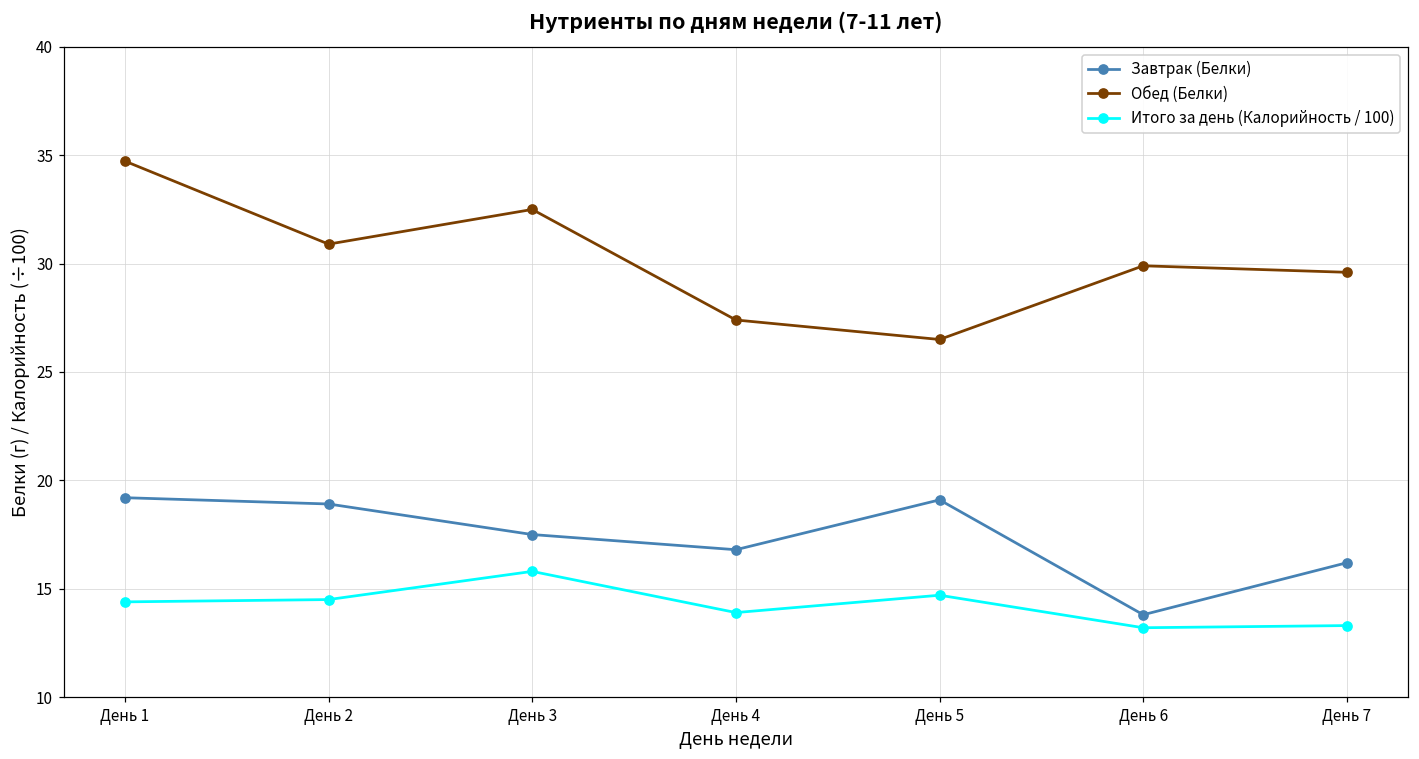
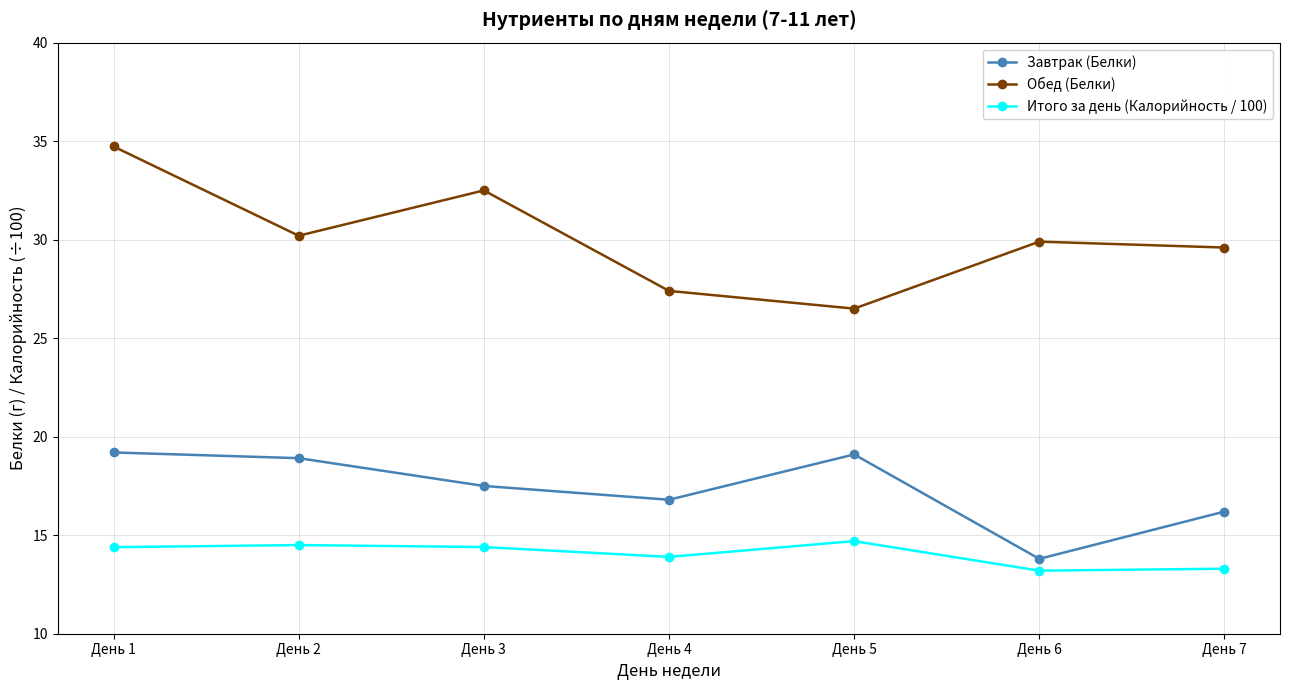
  {
    "Завтрак (Белки)": {
      "День 1": 19.2,
      "День 2": 18.9,
      "День 3": 17.5,
      "День 4": 16.8,
      "День 5": 19.1,
      "День 6": 13.8,
      "День 7": 16.2
    },
    "Обед (Белки)": {
      "День 1": 34.7,
-     "День 2": 30.9,
+     "День 2": 30.2,
      "День 3": 32.5,
      "День 4": 27.4,
      "День 5": 26.5,
      "День 6": 29.9,
      "День 7": 29.6
    },
    "Итого за день (Калорийность / 100)": {
      "День 1": 14.4,
      "День 2": 14.5,
-     "День 3": 15.8,
+     "День 3": 14.4,
      "День 4": 13.9,
      "День 5": 14.7,
      "День 6": 13.2,
      "День 7": 13.3
    }
  }
